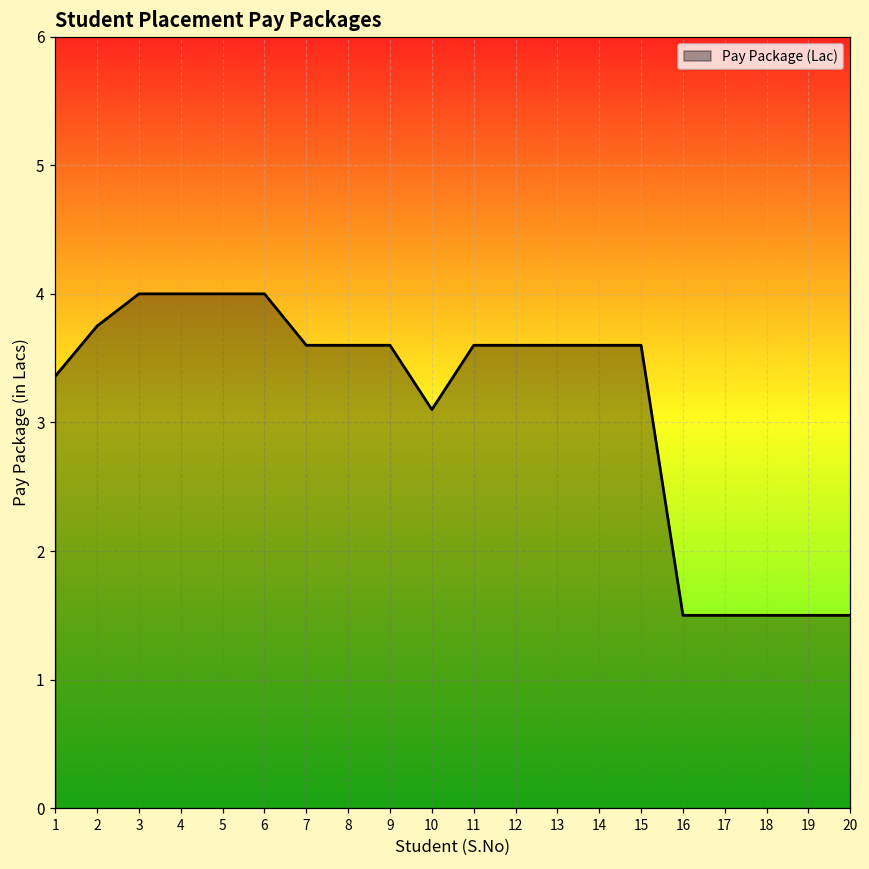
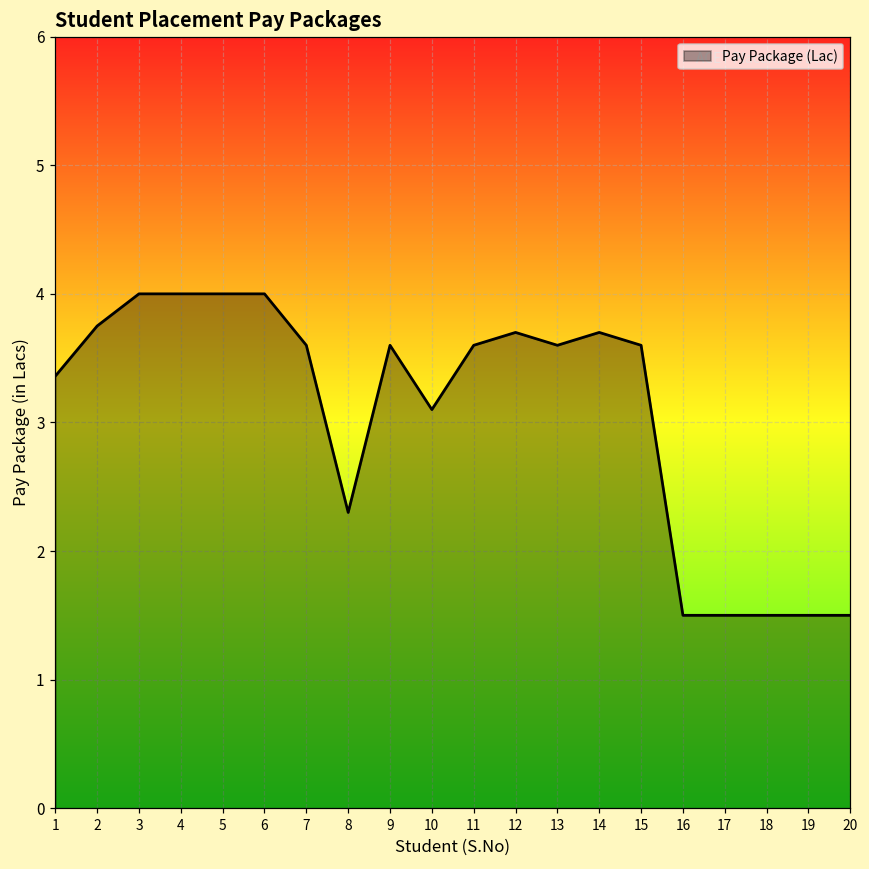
  {
    "1": 3.36,
    "2": 3.75,
    "3": 4.0,
    "4": 4.0,
    "5": 4.0,
    "6": 4.0,
    "7": 3.6,
-   "8": 3.6,
+   "8": 2.3,
    "9": 3.6,
    "10": 3.1,
    "11": 3.6,
-   "12": 3.6,
+   "12": 3.7,
    "13": 3.6,
-   "14": 3.6,
+   "14": 3.7,
    "15": 3.6,
    "16": 1.5,
    "17": 1.5,
    "18": 1.5,
    "19": 1.5,
    "20": 1.5
  }
